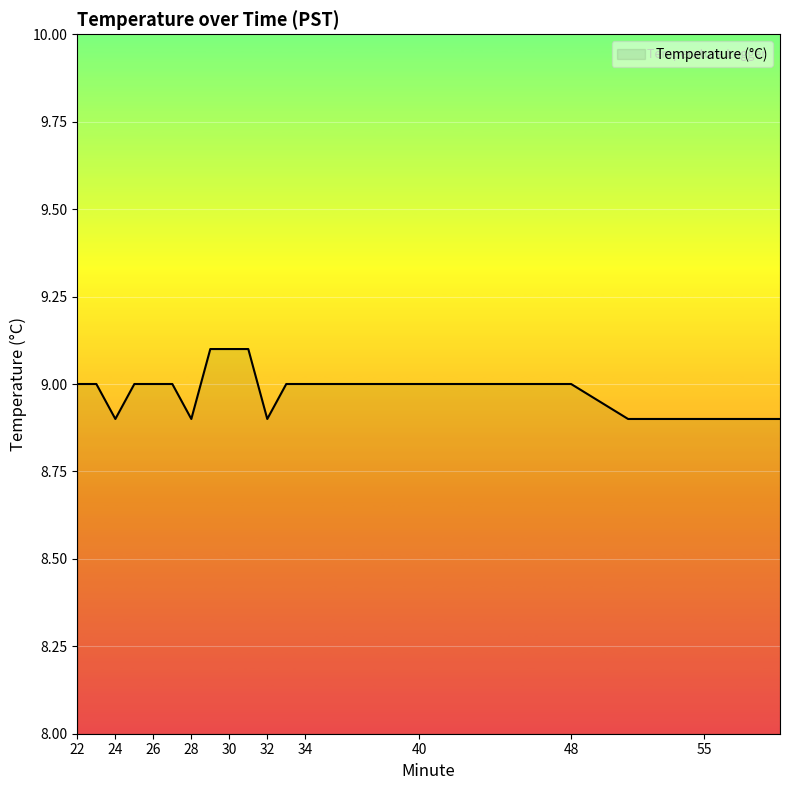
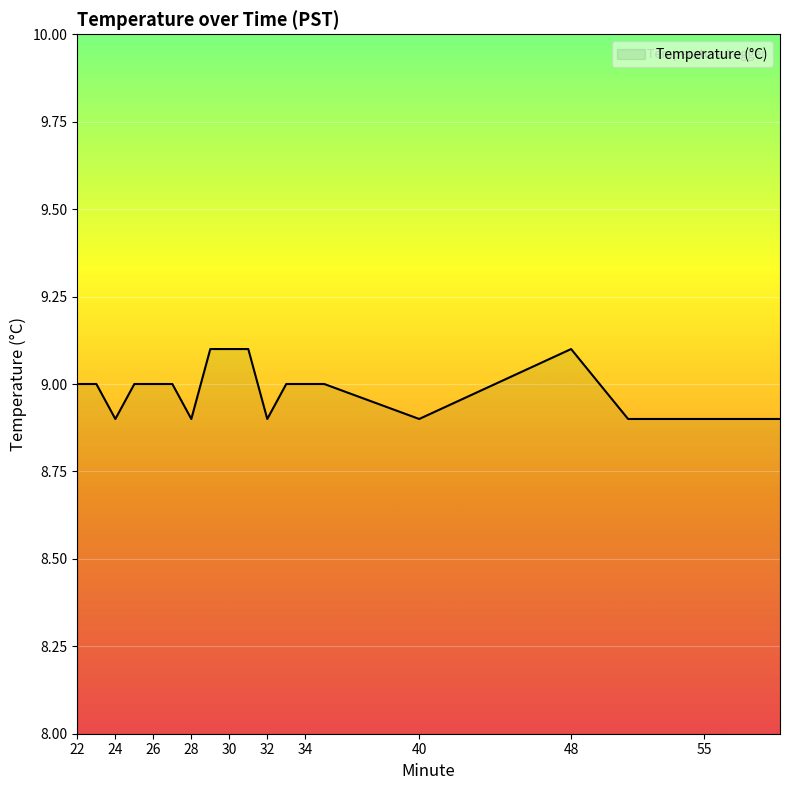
  {
    "22": 9.0,
    "24": 8.9,
    "26": 9.0,
    "28": 8.9,
    "30": 9.1,
    "32": 8.9,
    "34": 9.0,
-   "40": 9.0,
-   "48": 9.0,
+   "40": 8.9,
+   "48": 9.1,
    "55": 8.9
  }
